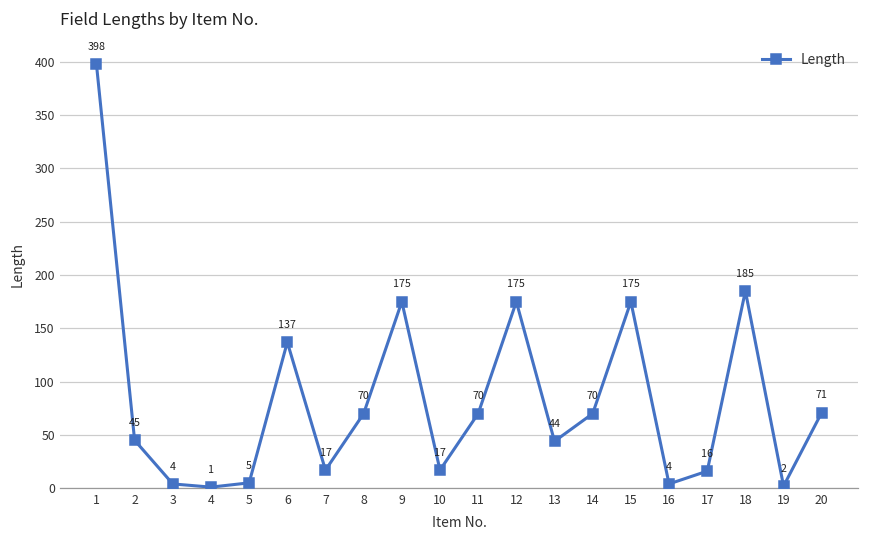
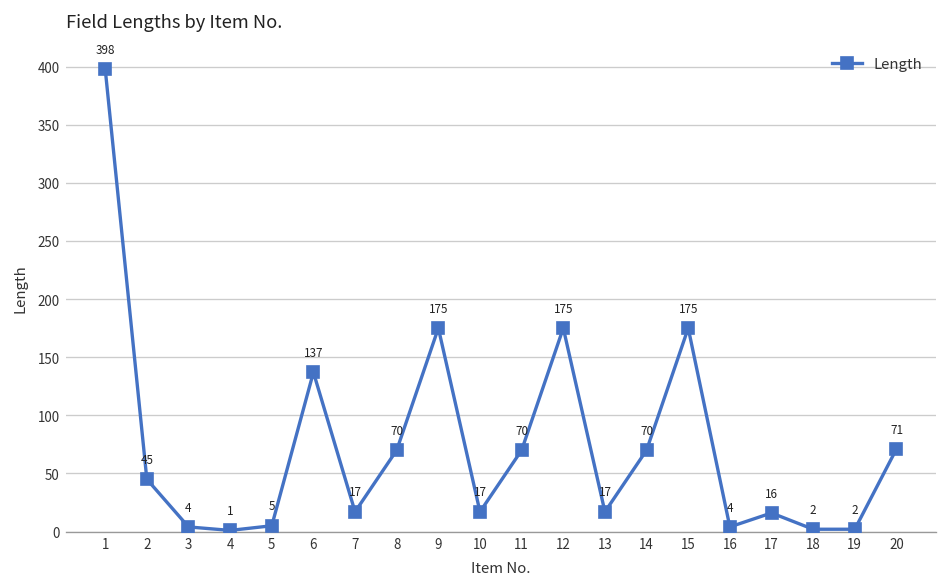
  {
    "1": 398,
    "2": 45,
    "3": 4,
    "4": 1,
    "5": 5,
    "6": 137,
    "7": 17,
    "8": 70,
    "9": 175,
    "10": 17,
    "11": 70,
    "12": 175,
-   "13": 44,
+   "13": 17,
    "14": 70,
    "15": 175,
    "16": 4,
    "17": 16,
-   "18": 185,
+   "18": 2,
    "19": 2,
    "20": 71
  }
